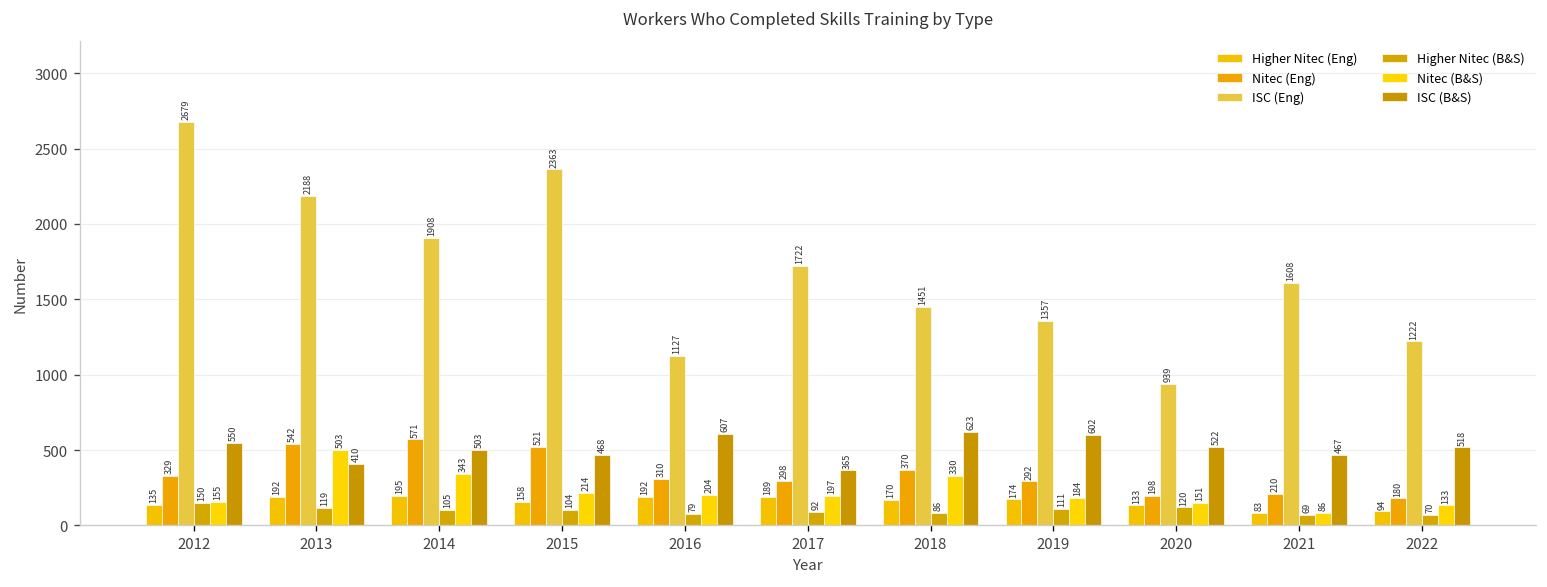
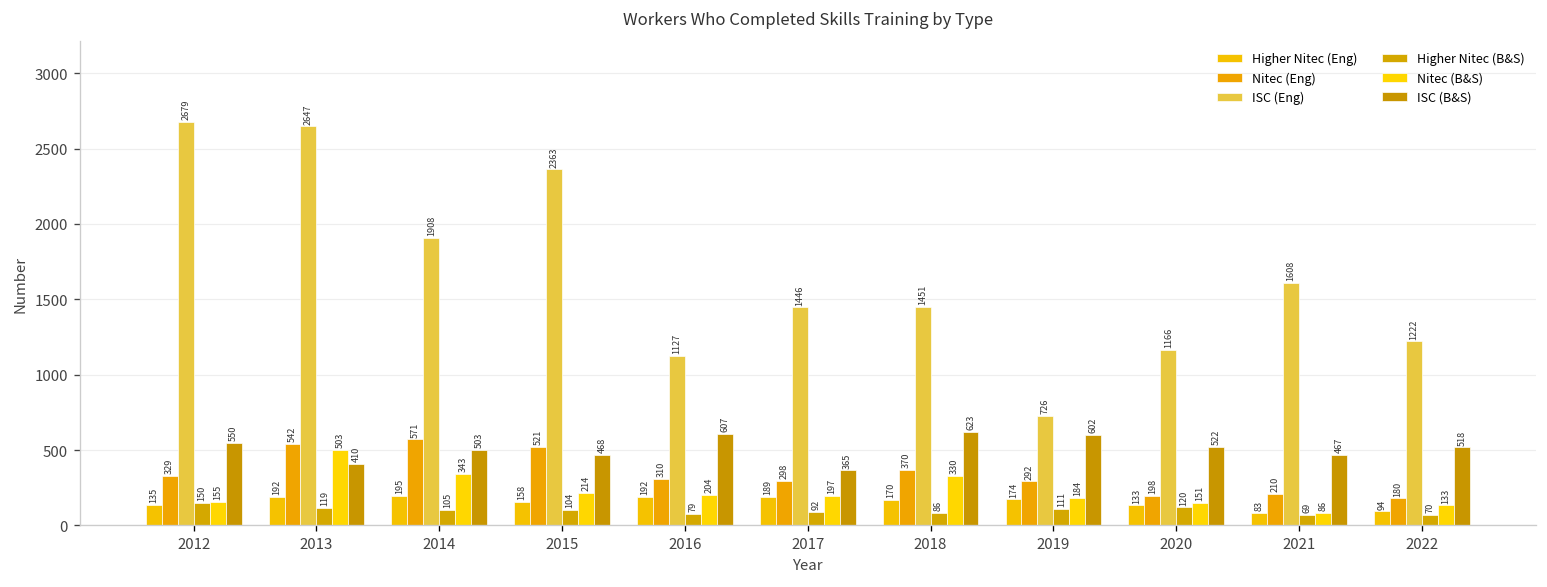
  {
    "ISC (Eng)": {
      "2012": 2679,
-     "2013": 2188,
+     "2013": 2647,
      "2014": 1908,
      "2015": 2363,
      "2016": 1127,
-     "2017": 1722,
+     "2017": 1446,
      "2018": 1451,
-     "2019": 1357,
-     "2020": 939,
+     "2019": 726,
+     "2020": 1166,
      "2021": 1608,
      "2022": 1222
    }
  }
